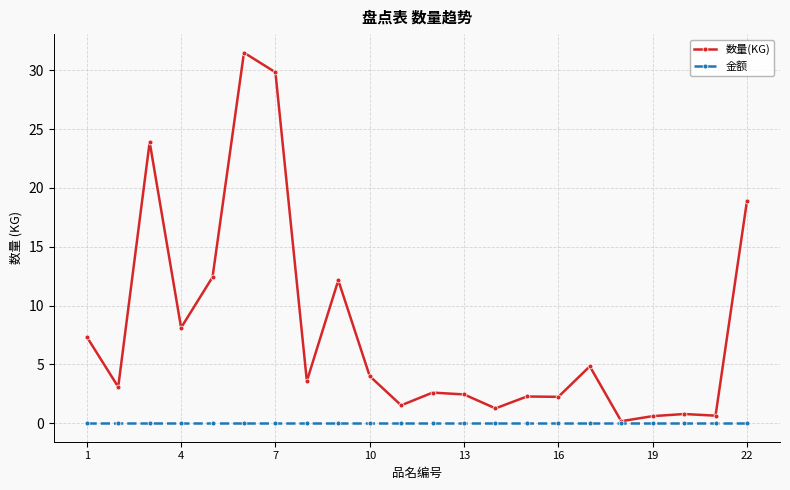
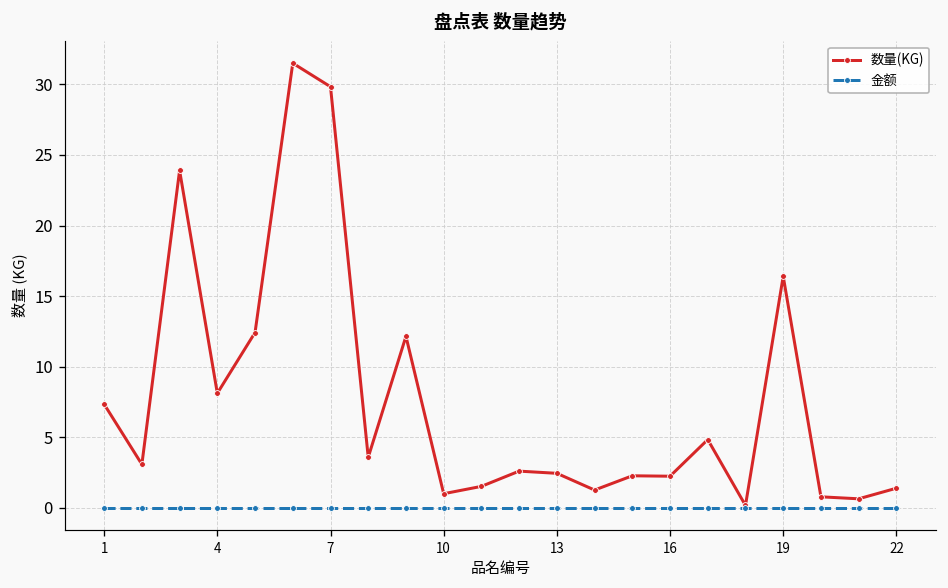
  {
    "数量(KG)": {
      "1": 7.3,
      "4": 8.1,
      "7": 29.8,
-     "10": 4,
+     "10": 1,
      "13": 2.4,
      "16": 2.2,
-     "19": 0.6,
-     "22": 18.9
+     "19": 16.4,
+     "22": 1.4
    },
    "金额": {
      "1": 0.0,
      "4": 0.0,
      "7": 0.0,
      "10": 0.0,
      "13": 0.0,
      "16": 0.0,
      "19": 0.0,
      "22": 0.0
    }
  }
